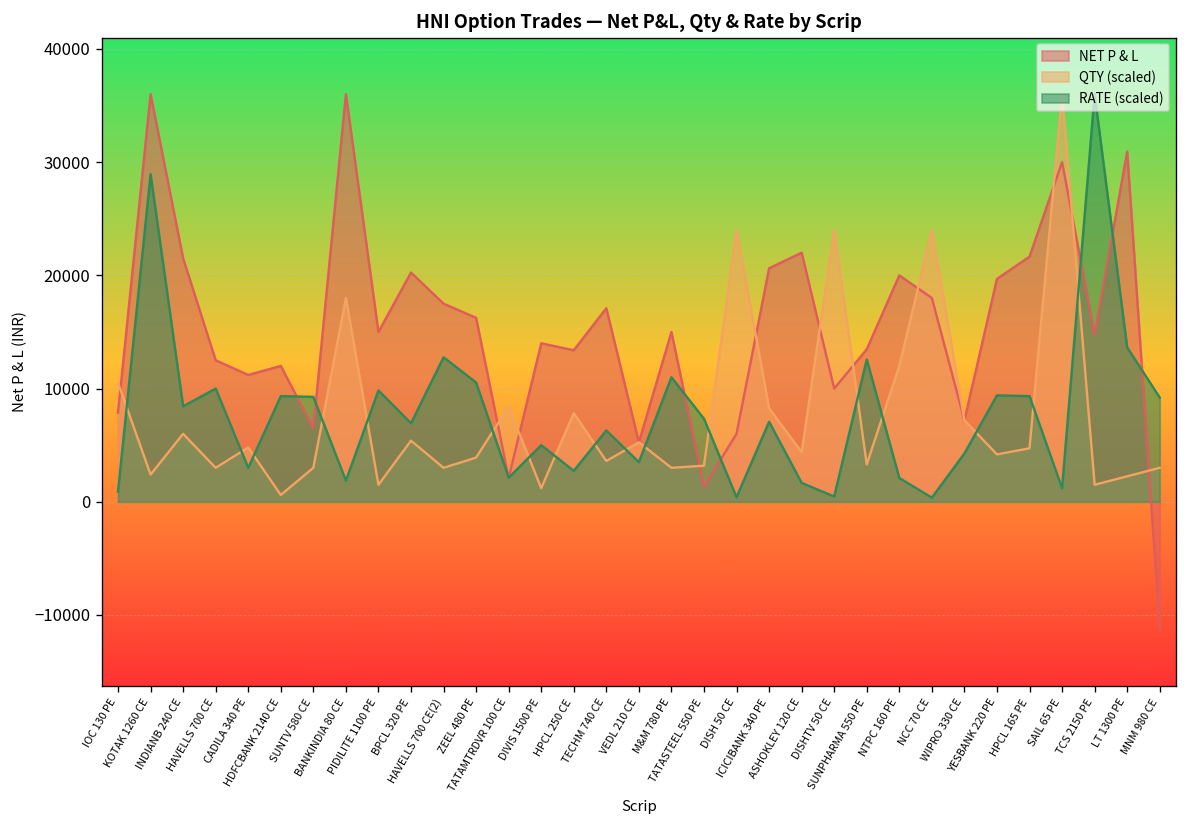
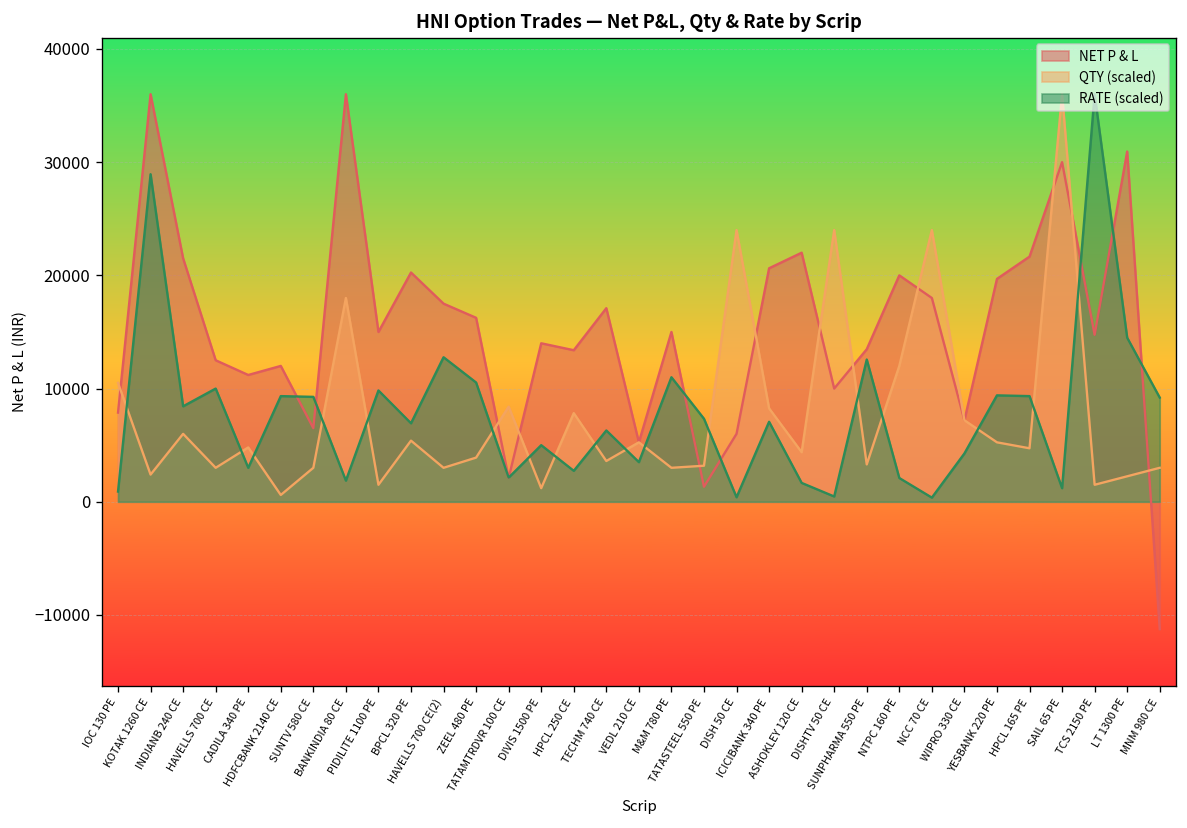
  {
    "QTY (scaled)": {
      "IOC 130 PE": 11000,
      "KOTAK 1260 CE": 2000,
      "INDIANB 240 CE": 6000,
      "HAVELLS 700 CE": 3000,
      "CADILA 340 PE": 5000,
      "HDFCBANK 2140 CE": 1000,
      "SUNTV 580 CE": 3000,
      "BANKINDIA 80 CE": 18000,
      "PIDILITE 1100 PE": 2000,
      "BPCL 320 PE": 5000,
      "HAVELLS 700 CE(2)": 3000,
      "ZEEL 480 PE": 4000,
      "TATAMTRDVR 100 CE": 8000,
      "DIVIS 1500 PE": 1000,
      "HPCL 250 CE": 8000,
      "TECHM 740 CE": 4000,
      "M&M 780 PE": 3000,
      "TATASTEEL 550 PE": 3000,
      "DISH 50 CE": 24000,
      "ICICIBANK 340 PE": 8000,
      "ASHOKLEY 120 CE": 4000,
      "DISHTV 50 CE": 24000,
      "SUNPHARMA 550 PE": 3000,
      "NTPC 160 PE": 12000,
      "NCC 70 CE": 24000,
-     "YESBANK 220 PE": 4000,
+     "YESBANK 220 PE": 5000,
      "HPCL 165 PE": 5000,
      "TCS 2150 PE": 2000,
      "LT 1300 PE": 2000,
      "MNM 980 CE": 3000
    },
    "RATE (scaled)": {
      "IOC 130 PE": 1000,
      "KOTAK 1260 CE": 29000,
      "INDIANB 240 CE": 8000,
      "HAVELLS 700 CE": 10000,
      "CADILA 340 PE": 3000,
      "HDFCBANK 2140 CE": 9000,
      "SUNTV 580 CE": 9000,
      "BANKINDIA 80 CE": 2000,
      "PIDILITE 1100 PE": 10000,
      "BPCL 320 PE": 7000,
      "HAVELLS 700 CE(2)": 13000,
      "ZEEL 480 PE": 11000,
      "DIVIS 1500 PE": 5000,
      "HPCL 250 CE": 3000,
      "TECHM 740 CE": 6000,
      "VEDL 210 CE": 4000,
      "M&M 780 PE": 11000,
      "TATASTEEL 550 PE": 7000,
      "DISH 50 CE": 0,
      "ICICIBANK 340 PE": 7000,
      "ASHOKLEY 120 CE": 2000,
      "DISHTV 50 CE": 0,
      "SUNPHARMA 550 PE": 13000,
      "NTPC 160 PE": 2000,
      "NCC 70 CE": 0,
      "WIPRO 330 CE": 4000,
      "YESBANK 220 PE": 9000,
      "HPCL 165 PE": 9000,
      "SAIL 65 PE": 1000,
-     "LT 1300 PE": 13600,
+     "LT 1300 PE": 14500,
      "MNM 980 CE": 9000
    }
  }
